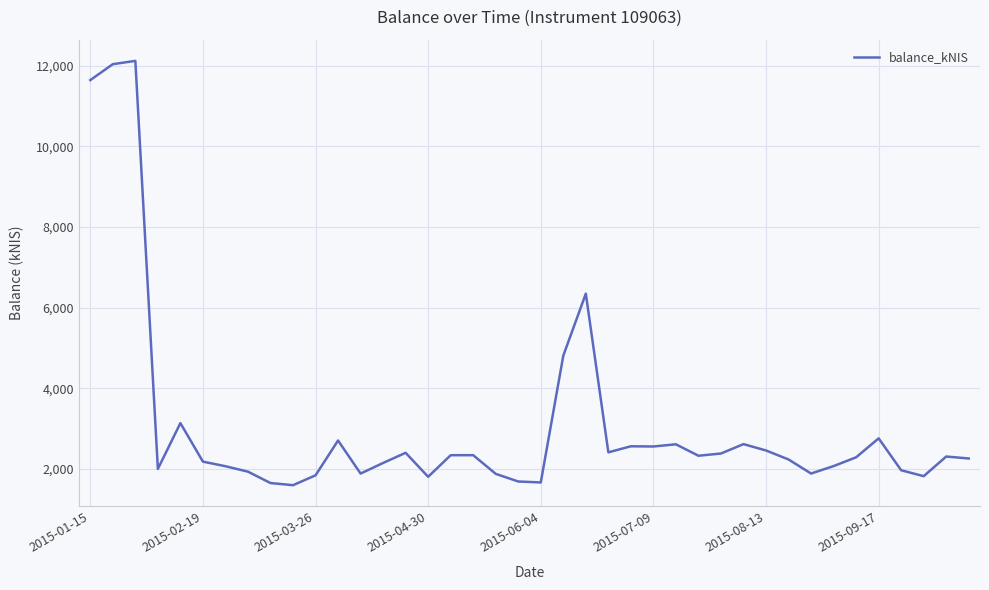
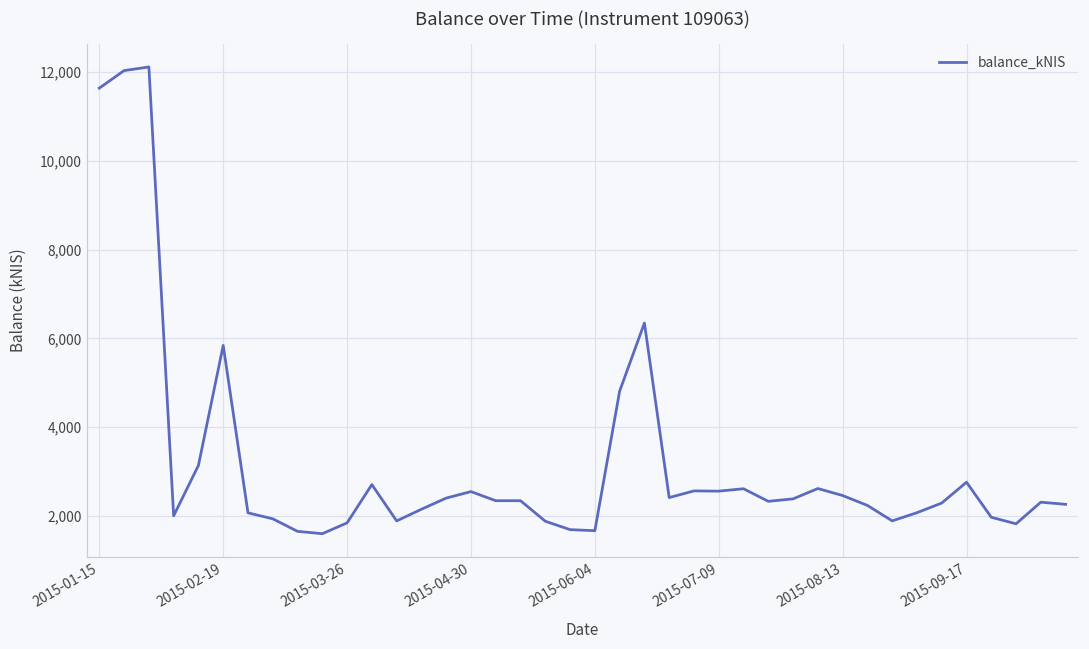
  {
    "2015-01-15": "11,600",
-   "2015-02-19": "2,200",
+   "2015-02-19": "5,800",
    "2015-03-26": "1,800",
-   "2015-04-30": "1,800",
+   "2015-04-30": "2,500",
    "2015-06-04": "1,700",
    "2015-07-09": "2,600",
    "2015-08-13": "2,500",
    "2015-09-17": "2,800"
  }
